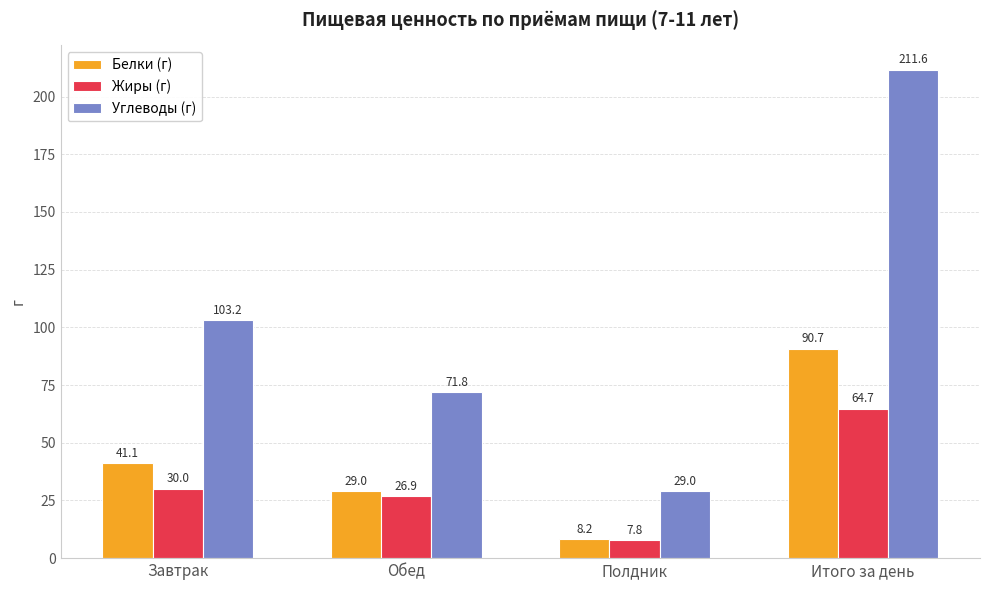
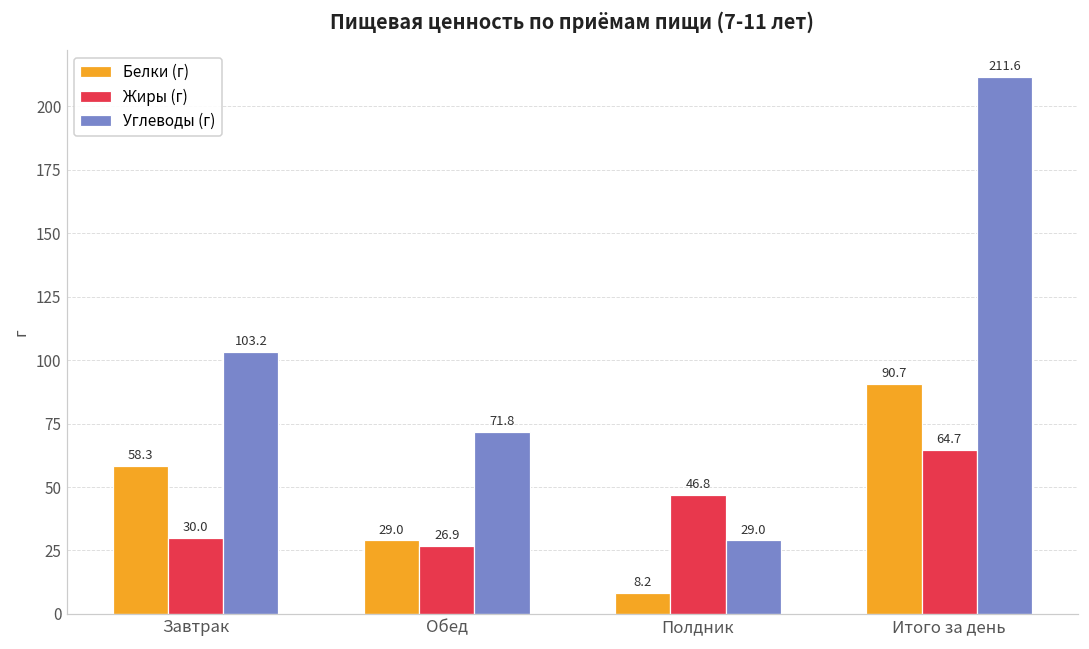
  {
    "Белки (г)": {
-     "Завтрак": 41.1,
+     "Завтрак": 58.3,
      "Обед": 29.0,
      "Полдник": 8.2,
      "Итого за день": 90.7
    },
    "Жиры (г)": {
      "Завтрак": 30.0,
      "Обед": 26.9,
-     "Полдник": 7.8,
+     "Полдник": 46.8,
      "Итого за день": 64.7
    },
    "Углеводы (г)": {
      "Завтрак": 103.2,
      "Обед": 71.8,
      "Полдник": 29.0,
      "Итого за день": 211.6
    }
  }
